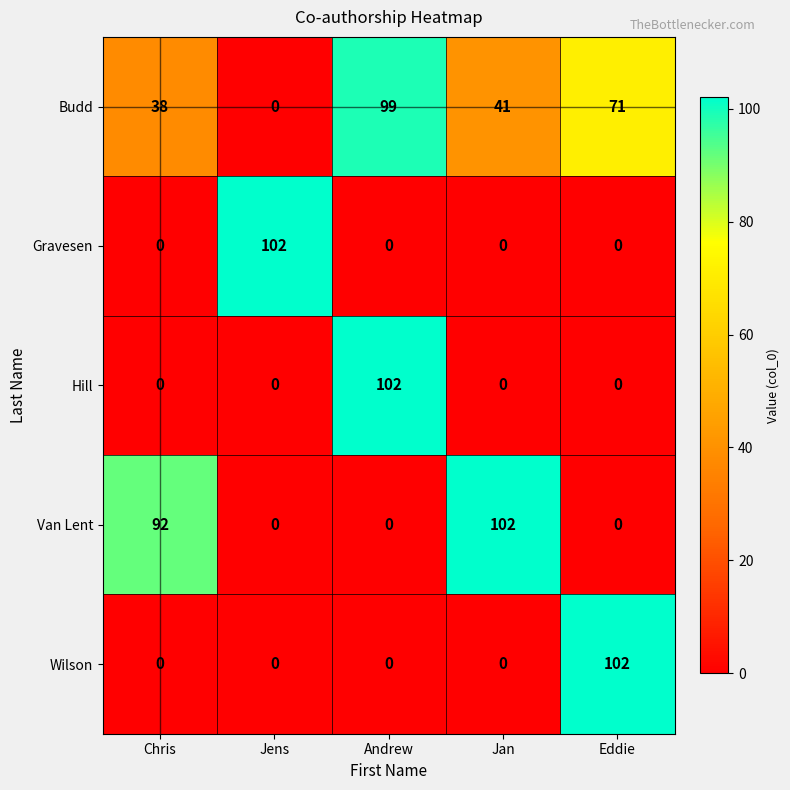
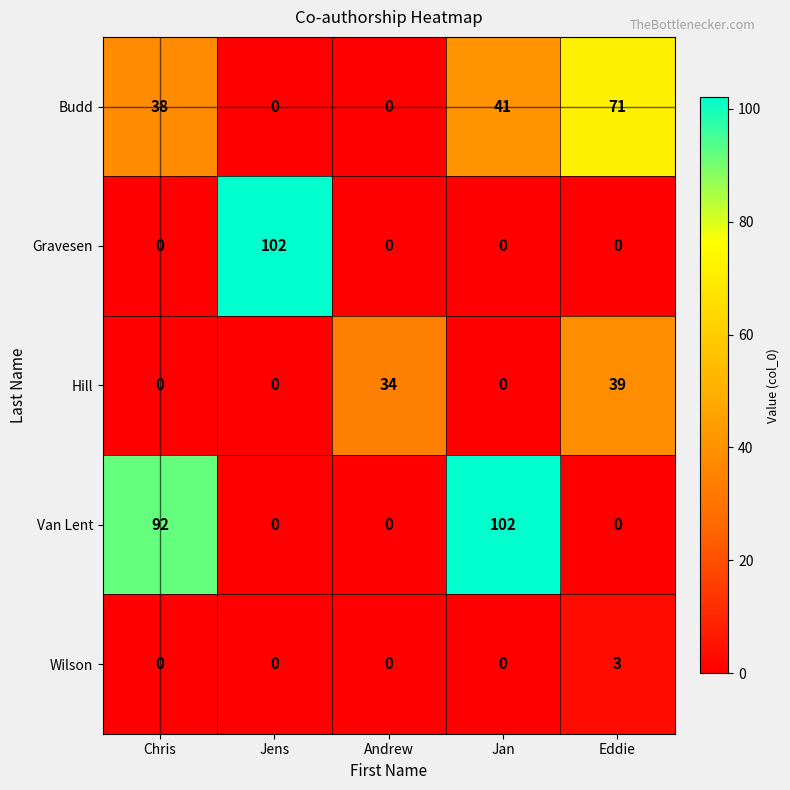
  {
    "Budd": {
      "Chris": 38,
      "Jens": 0,
-     "Andrew": 99,
+     "Andrew": 0,
      "Jan": 41,
      "Eddie": 71
    },
    "Gravesen": {
      "Chris": 0,
      "Jens": 102,
      "Andrew": 0,
      "Jan": 0,
      "Eddie": 0
    },
    "Hill": {
      "Chris": 0,
      "Jens": 0,
-     "Andrew": 102,
+     "Andrew": 34,
      "Jan": 0,
-     "Eddie": 0
+     "Eddie": 39
    },
    "Van Lent": {
      "Chris": 92,
      "Jens": 0,
      "Andrew": 0,
      "Jan": 102,
      "Eddie": 0
    },
    "Wilson": {
      "Chris": 0,
      "Jens": 0,
      "Andrew": 0,
      "Jan": 0,
-     "Eddie": 102
+     "Eddie": 3
    }
  }
